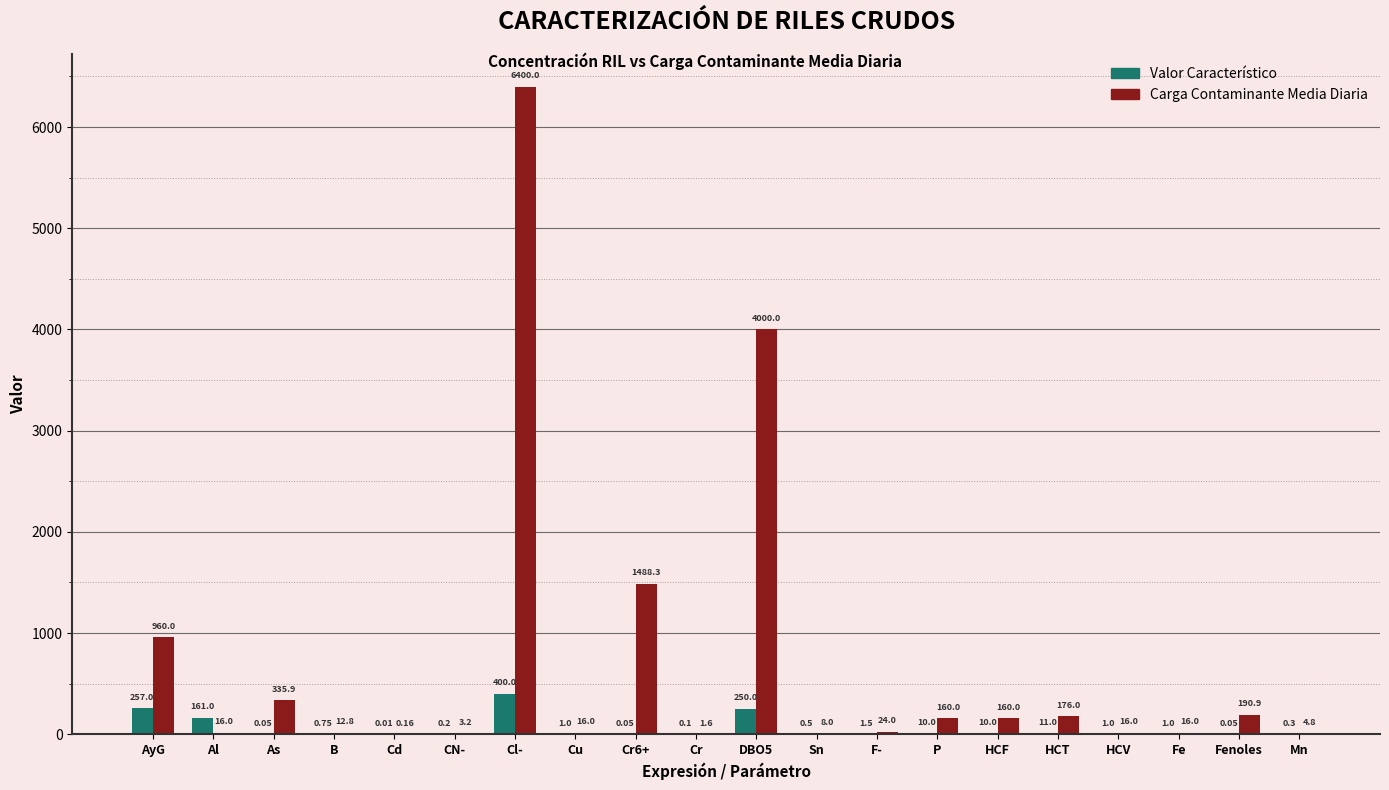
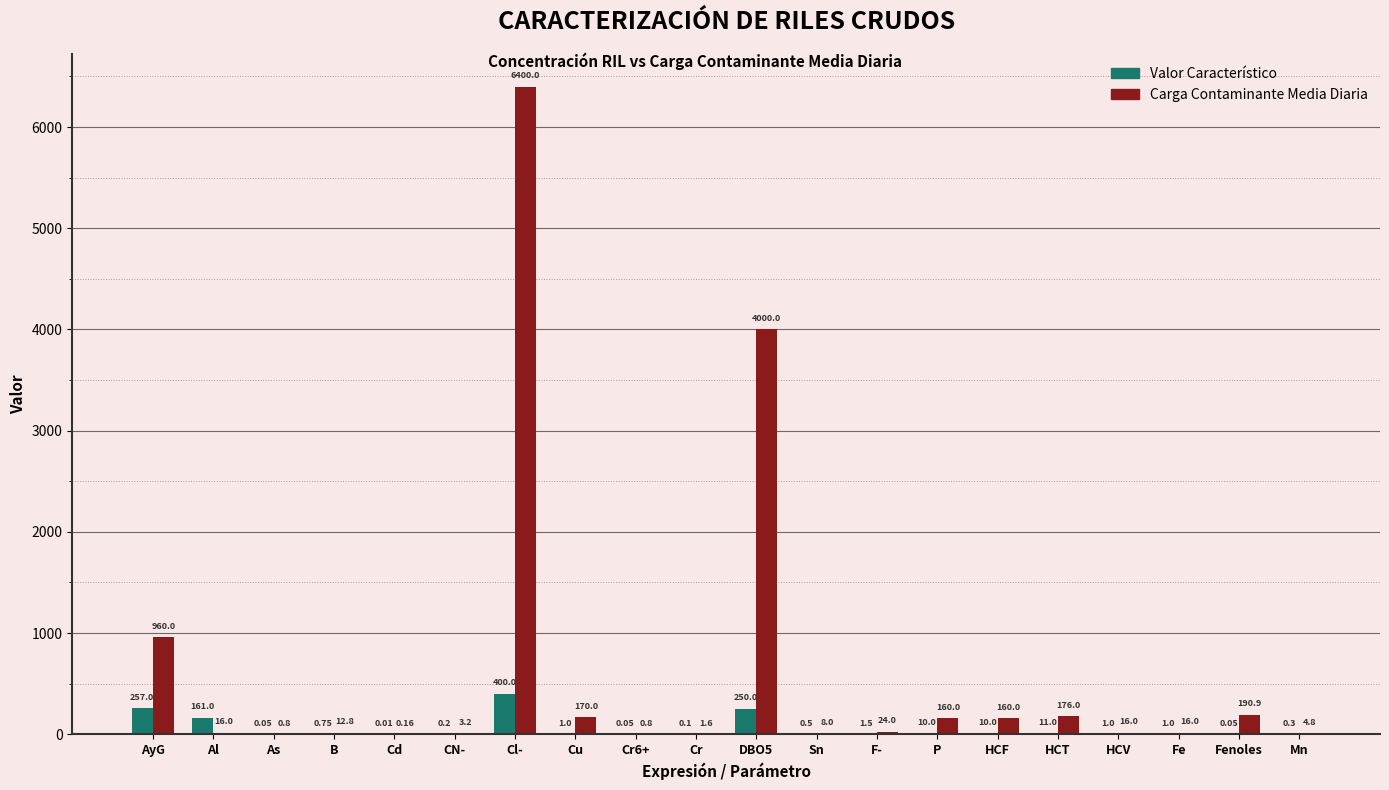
  {
    "Valor Característico": {
      "AyG": 257.0,
      "Al": 161.0,
      "As": 0.05,
      "B": 0.75,
      "Cd": 0.01,
      "CN-": 0.2,
      "Cl-": 400.0,
      "Cu": 1.0,
      "Cr6+": 0.05,
      "Cr": 0.1,
      "DBO5": 250.0,
      "Sn": 0.5,
      "F-": 1.5,
      "P": 10.0,
      "HCF": 10.0,
      "HCT": 11.0,
      "HCV": 1.0,
      "Fe": 1.0,
      "Fenoles": 0.05,
      "Mn": 0.3
    },
    "Carga Contaminante Media Diaria": {
      "AyG": 960.0,
      "Al": 16.0,
-     "As": 335.9,
+     "As": 0.8,
      "B": 12.8,
      "Cd": 0.16,
      "CN-": 3.2,
      "Cl-": 6400.0,
-     "Cu": 16.0,
-     "Cr6+": 1488.3,
+     "Cu": 170.0,
+     "Cr6+": 0.8,
      "Cr": 1.6,
      "DBO5": 4000.0,
      "Sn": 8.0,
      "F-": 24.0,
      "P": 160.0,
      "HCF": 160.0,
      "HCT": 176.0,
      "HCV": 16.0,
      "Fe": 16.0,
      "Fenoles": 190.9,
      "Mn": 4.8
    }
  }
